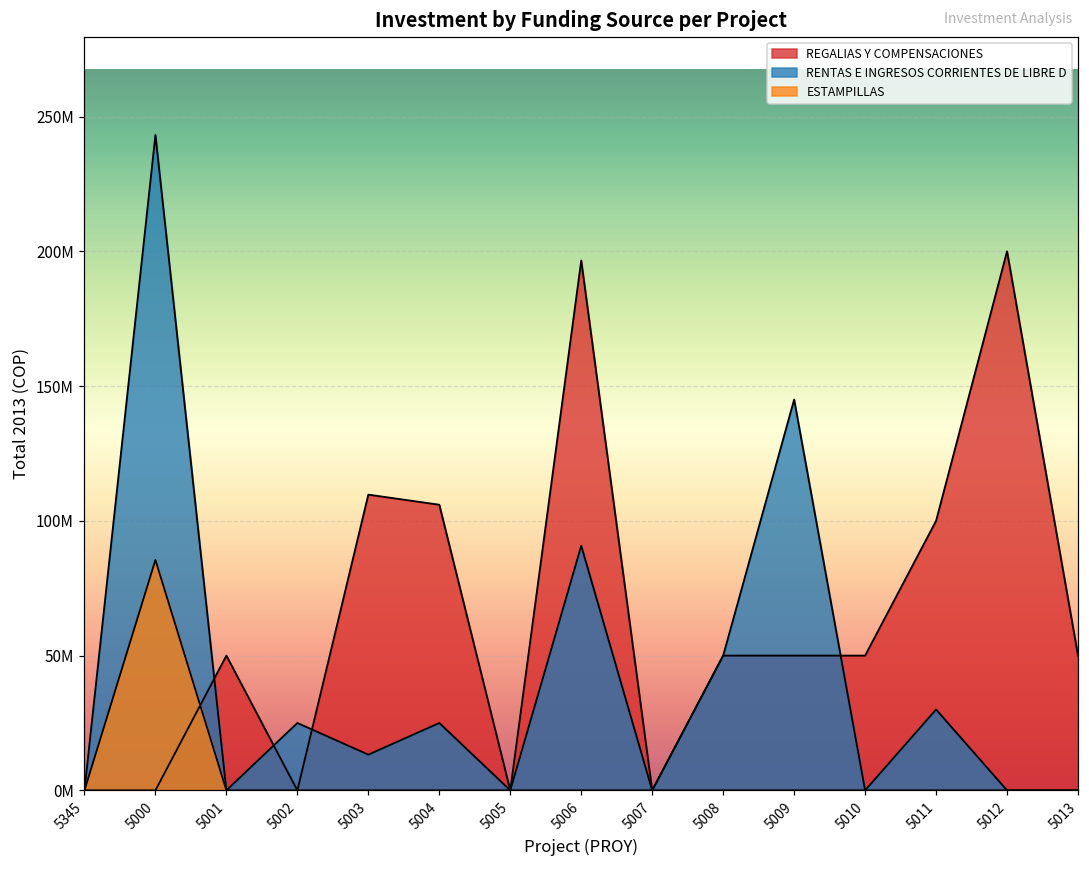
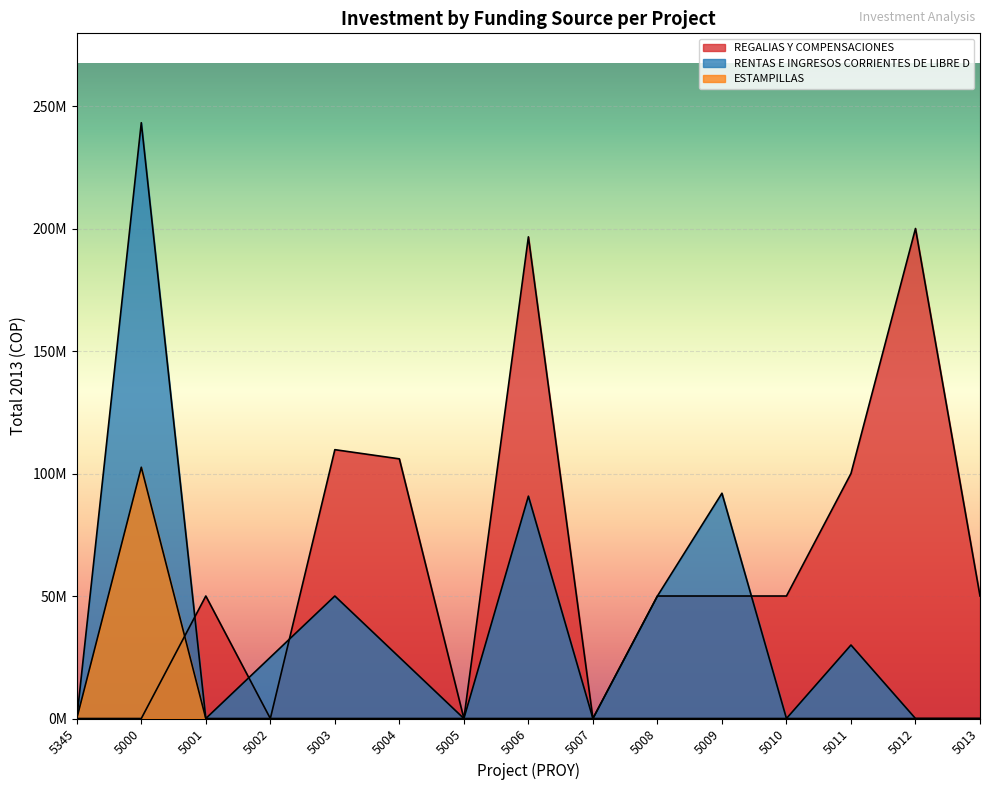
  {
    "REGALIAS Y COMPENSACIONES": {
      "5000": 0,
      "5001": 50000000,
      "5003": 110000000,
      "5004": 106000000,
      "5006": 197000000,
      "5009": 50000000,
      "5010": 50000000,
      "5011": 100000000,
      "5012": 200000000,
      "5013": 50000000
    },
    "RENTAS E INGRESOS CORRIENTES DE LIBRE D": {
      "5000": 243000000,
      "5002": 25000000,
-     "5003": 13000000,
+     "5003": 50000000,
      "5004": 25000000,
      "5006": 91000000,
-     "5009": 145000000,
+     "5009": 92000000,
      "5011": 30000000
    },
    "ESTAMPILLAS": {
-     "5000": 86000000,
+     "5000": 103000000,
      "5003": 0,
      "5004": 0,
      "5006": 0,
      "5008": 0,
      "5009": 0,
      "5011": 0
    }
  }
